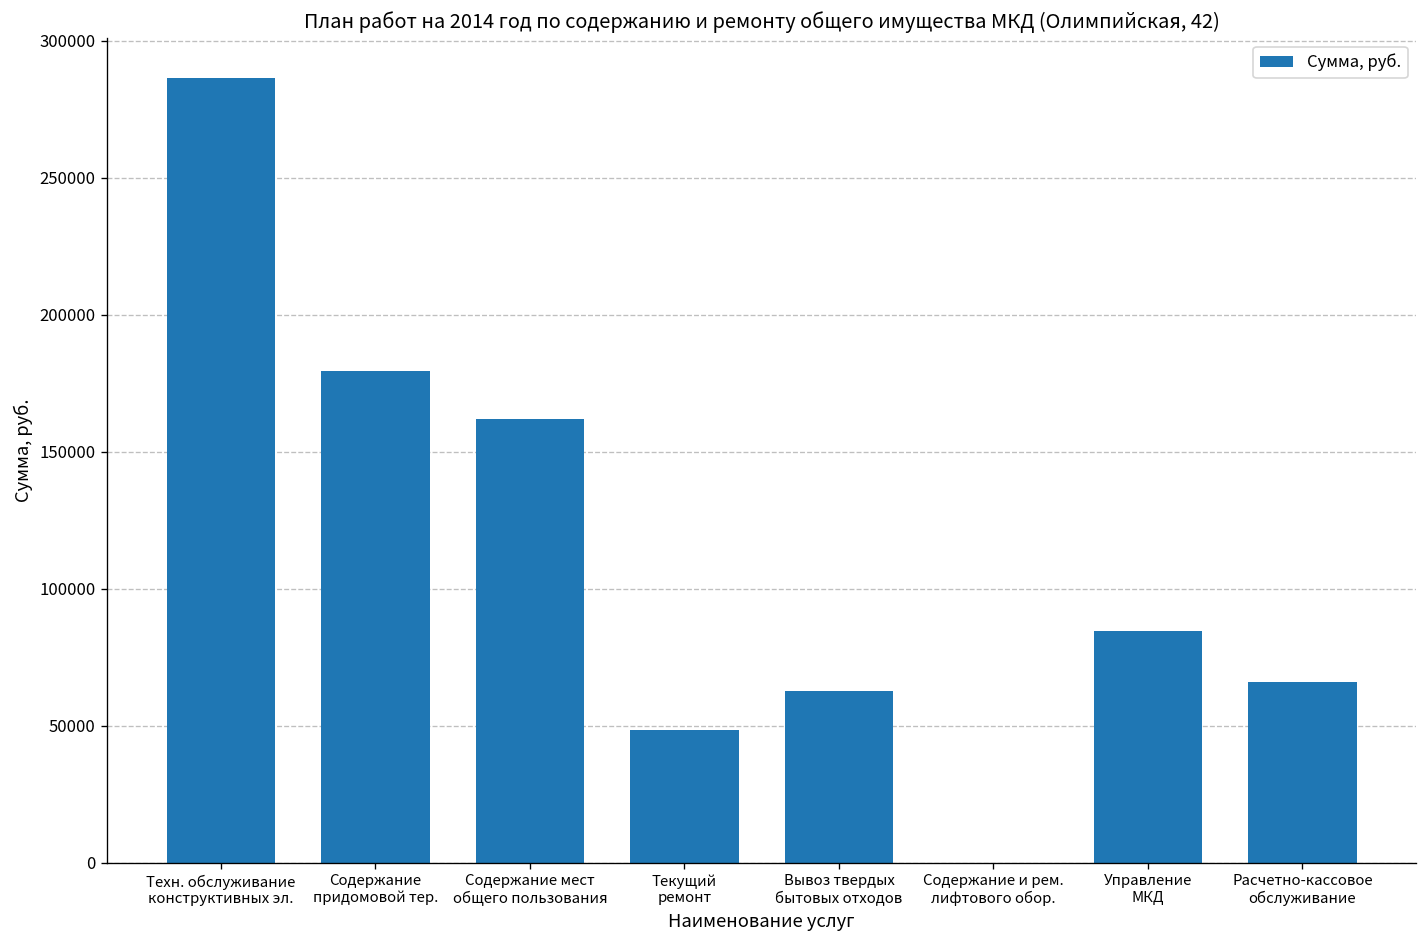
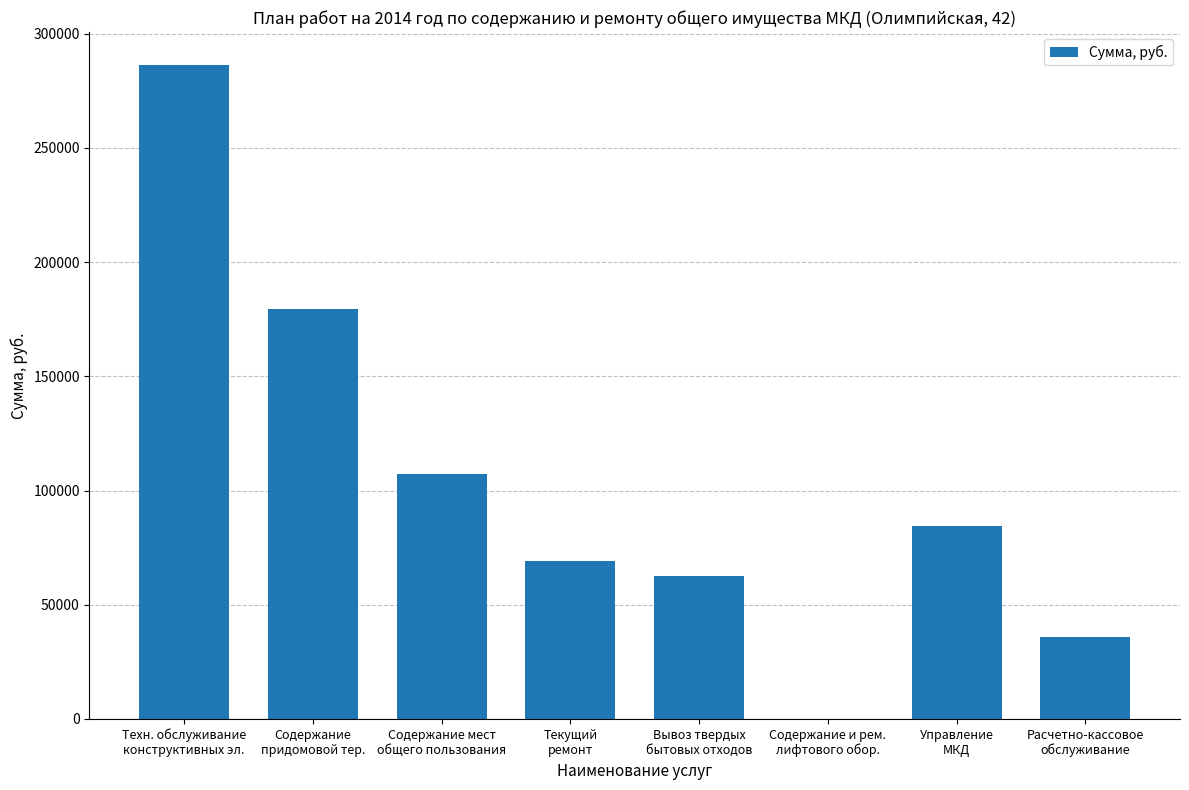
  {
    "Техн. обслуживание конструктивных эл.": 286000,
    "Содержание придомовой тер.": 179000,
-   "Содержание мест общего пользования": 162000,
-   "Текущий ремонт": 48000,
+   "Содержание мест общего пользования": 107000,
+   "Текущий ремонт": 69000,
    "Вывоз твердых бытовых отходов": 63000,
    "Содержание и рем. лифтового обор.": 0,
    "Управление МКД": 85000,
-   "Расчетно-кассовое обслуживание": 66000
+   "Расчетно-кассовое обслуживание": 36000
  }
